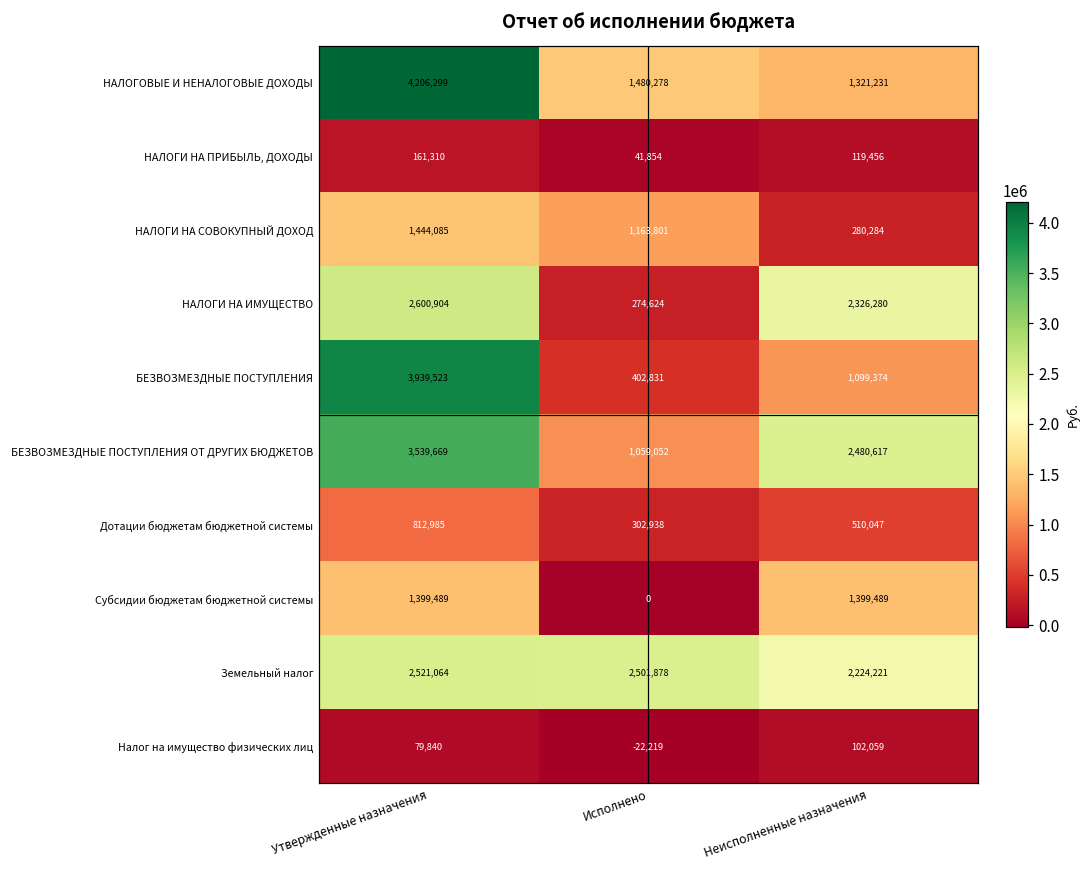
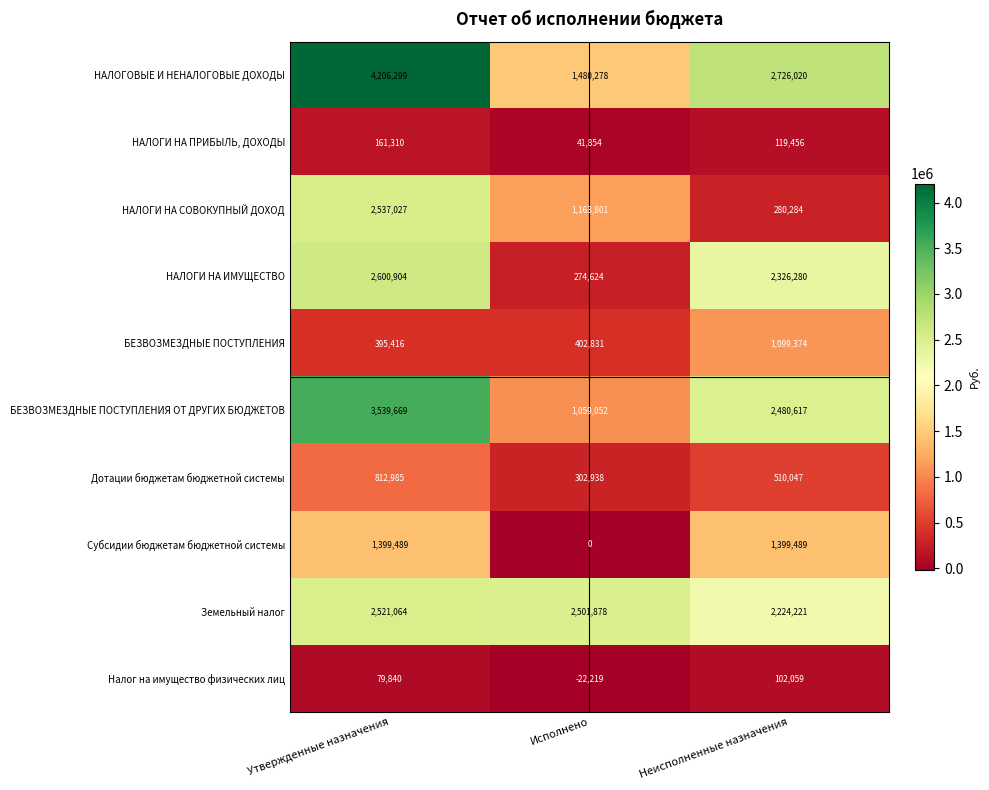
  {
    "НАЛОГОВЫЕ И НЕНАЛОГОВЫЕ ДОХОДЫ": {
      "Утвержденные назначения": "4,206,299",
      "Исполнено": "1,480,278",
-     "Неисполненные назначения": "1,321,231"
+     "Неисполненные назначения": "2,726,020"
    },
    "НАЛОГИ НА ПРИБЫЛЬ, ДОХОДЫ": {
      "Утвержденные назначения": "161,310",
      "Исполнено": "41,854",
      "Неисполненные назначения": "119,456"
    },
    "НАЛОГИ НА СОВОКУПНЫЙ ДОХОД": {
-     "Утвержденные назначения": "1,444,085",
+     "Утвержденные назначения": "2,537,027",
      "Исполнено": "1,163,801",
      "Неисполненные назначения": "280,284"
    },
    "НАЛОГИ НА ИМУЩЕСТВО": {
      "Утвержденные назначения": "2,600,904",
      "Исполнено": "274,624",
      "Неисполненные назначения": "2,326,280"
    },
    "БЕЗВОЗМЕЗДНЫЕ ПОСТУПЛЕНИЯ": {
-     "Утвержденные назначения": "3,939,523",
+     "Утвержденные назначения": "395,416",
      "Исполнено": "402,831",
      "Неисполненные назначения": "1,099,374"
    },
    "БЕЗВОЗМЕЗДНЫЕ ПОСТУПЛЕНИЯ ОТ ДРУГИХ БЮДЖЕТОВ": {
      "Утвержденные назначения": "3,539,669",
      "Исполнено": "1,059,052",
      "Неисполненные назначения": "2,480,617"
    },
    "Дотации бюджетам бюджетной системы": {
      "Утвержденные назначения": "812,985",
      "Исполнено": "302,938",
      "Неисполненные назначения": "510,047"
    },
    "Субсидии бюджетам бюджетной системы": {
      "Утвержденные назначения": "1,399,489",
      "Исполнено": "0",
      "Неисполненные назначения": "1,399,489"
    },
    "Земельный налог": {
      "Утвержденные назначения": "2,521,064",
      "Исполнено": "2,501,878",
      "Неисполненные назначения": "2,224,221"
    },
    "Налог на имущество физических лиц": {
      "Утвержденные назначения": "79,840",
      "Исполнено": "-22,219",
      "Неисполненные назначения": "102,059"
    }
  }
